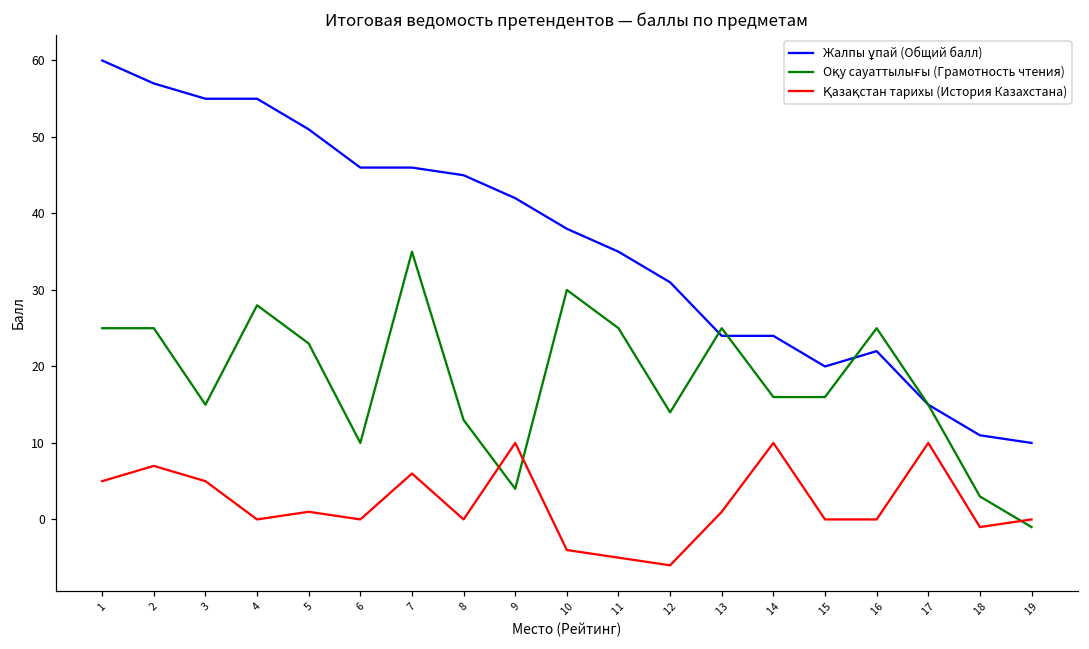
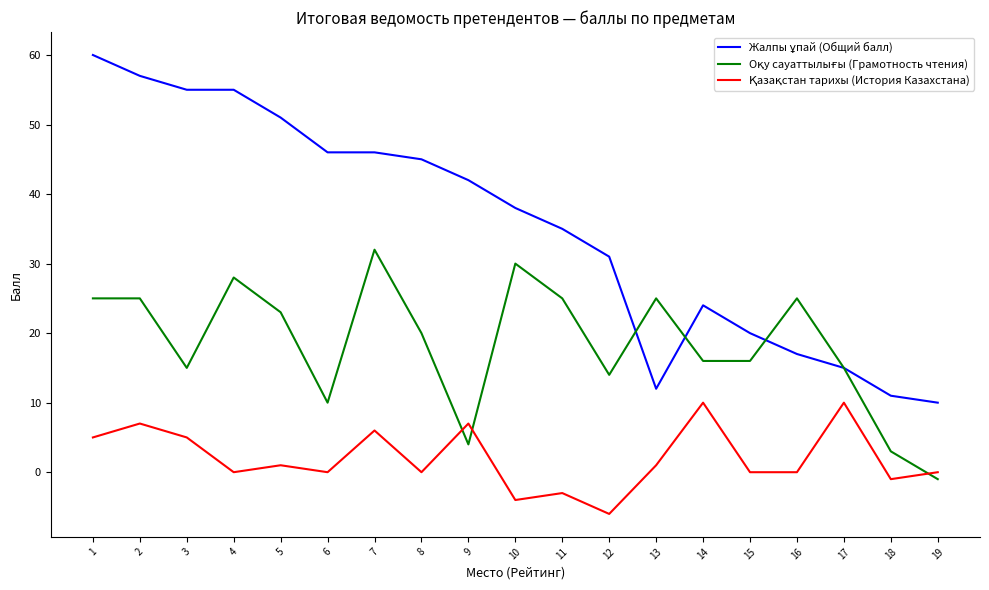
  {
    "Жалпы ұпай (Общий балл)": {
      "1": 60,
      "2": 57,
      "3": 55,
      "4": 55,
      "5": 51,
      "6": 46,
      "7": 46,
      "8": 45,
      "9": 42,
      "10": 38,
      "11": 35,
      "12": 31,
-     "13": 24,
+     "13": 12,
      "14": 24,
      "15": 20,
-     "16": 22,
+     "16": 17,
      "18": 11,
      "19": 10
    },
    "Оқу сауаттылығы (Грамотность чтения)": {
      "1": 25,
      "2": 25,
      "3": 15,
      "4": 28,
      "5": 23,
      "6": 10,
-     "7": 35,
-     "8": 13,
+     "7": 32,
+     "8": 20,
      "9": 4,
      "10": 30,
      "11": 25,
      "12": 14,
      "13": 25,
      "14": 16,
      "15": 16,
      "16": 25,
      "18": 3,
      "19": -1
    },
    "Қазақстан тарихы (История Казахстана)": {
      "1": 5,
      "2": 7,
      "3": 5,
      "4": 0,
      "5": 1,
      "6": 0,
      "7": 6,
      "8": 0,
-     "9": 10,
+     "9": 7,
      "10": -4,
-     "11": -5,
+     "11": -3,
      "12": -6,
      "13": 1,
      "14": 10,
      "15": 0,
      "16": 0,
      "17": 10,
      "18": -1,
      "19": 0
    }
  }
